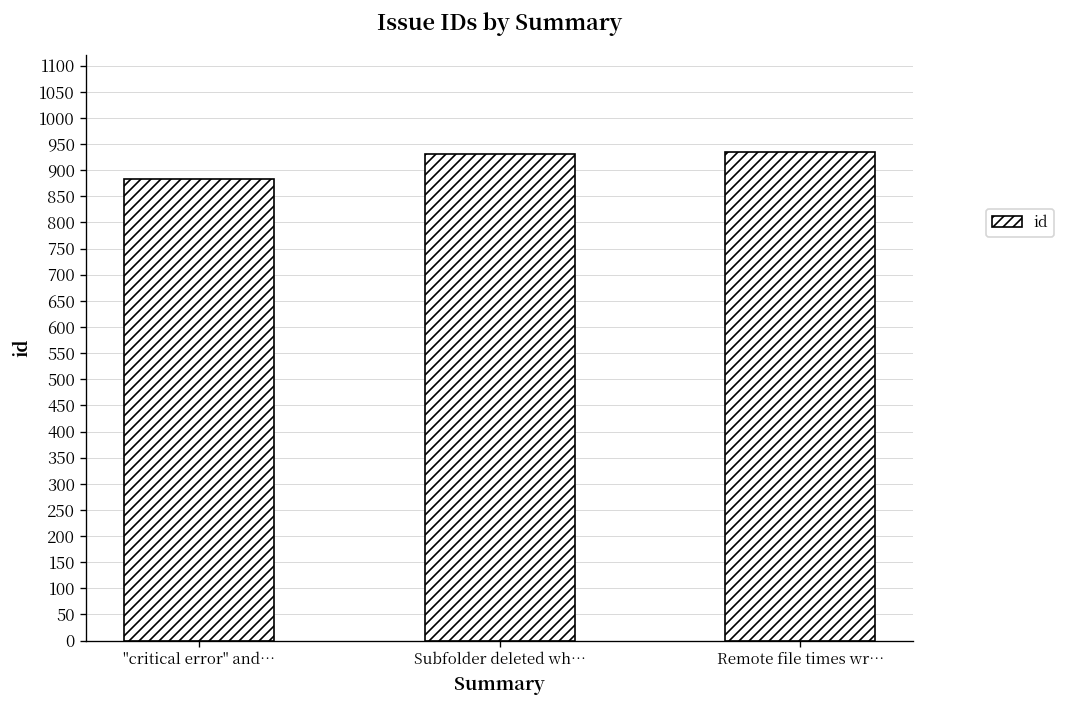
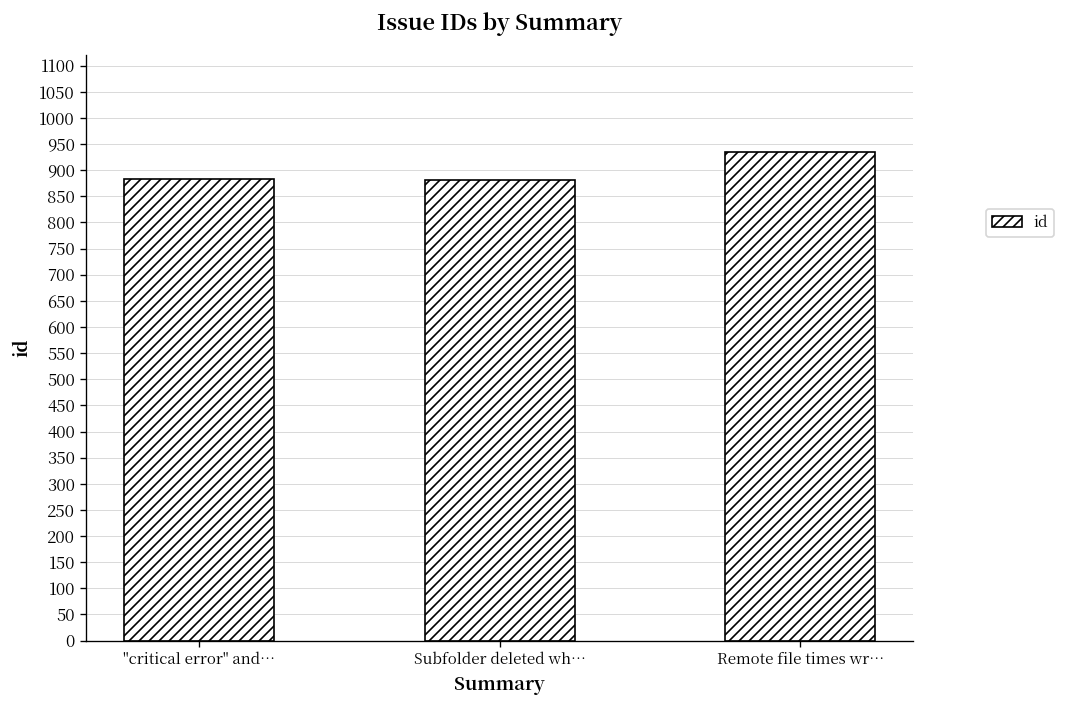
  {
    "\"critical error\" and…": 880,
-   "Subfolder deleted wh…": 930,
+   "Subfolder deleted wh…": 880,
    "Remote file times wr…": 930
  }
